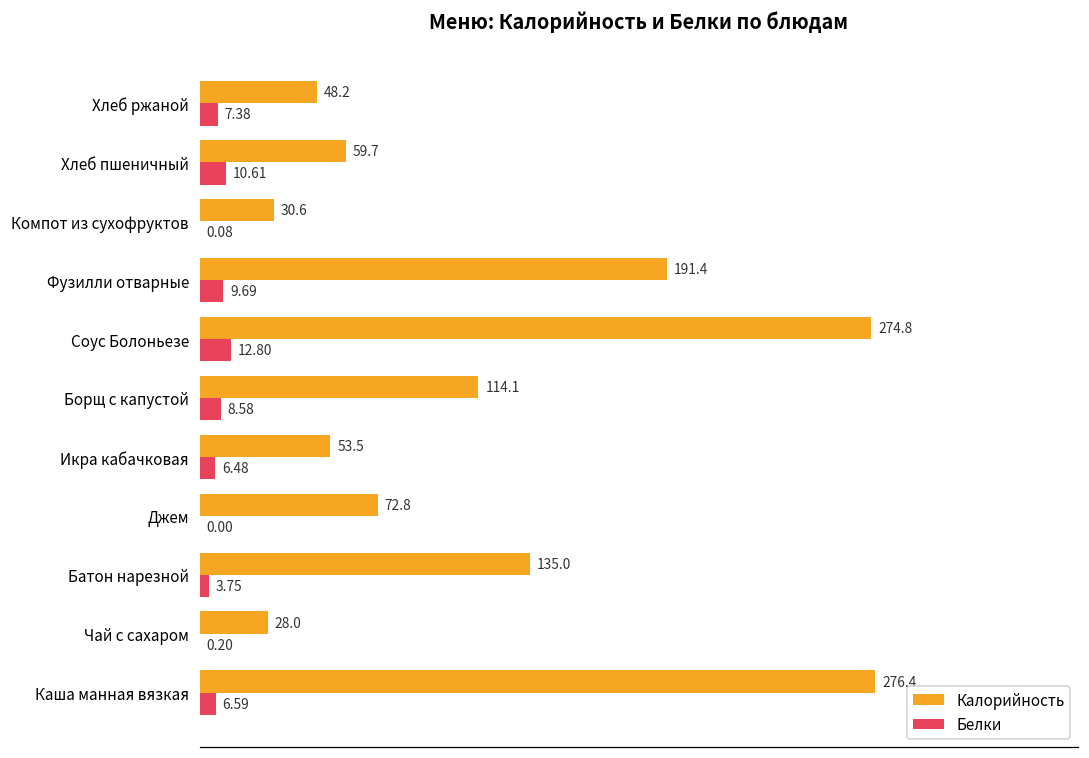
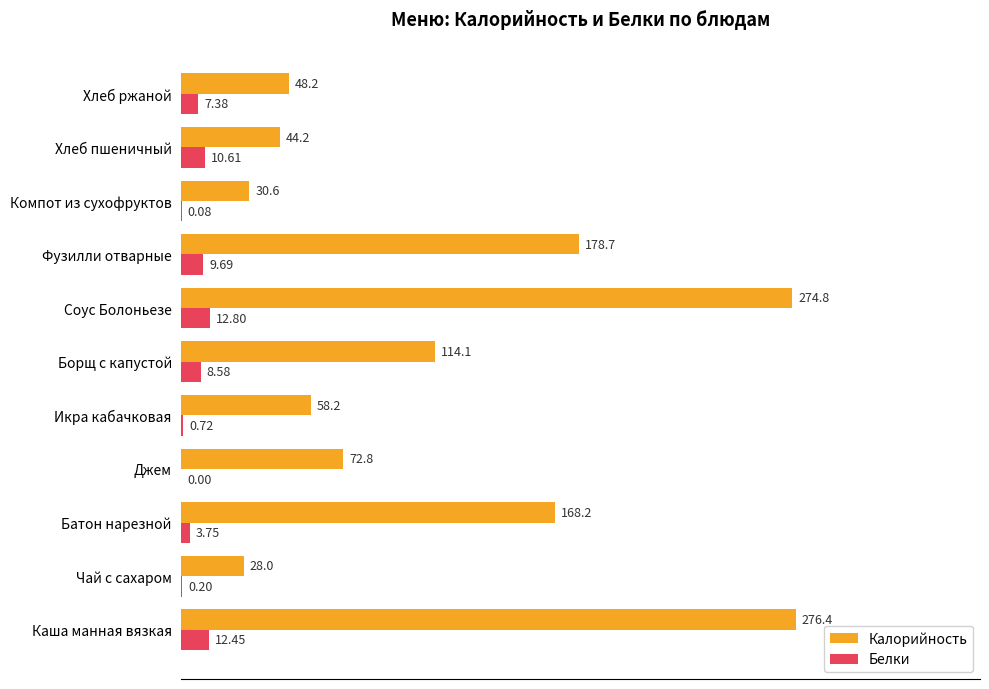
  {
    "Калорийность": {
-     "Хлеб пшеничный": 59.7,
-     "Фузилли отварные": 191.4,
-     "Икра кабачковая": 53.5,
-     "Батон нарезной": 135.0
+     "Хлеб пшеничный": 44.2,
+     "Фузилли отварные": 178.7,
+     "Икра кабачковая": 58.2,
+     "Батон нарезной": 168.2
    },
    "Белки": {
-     "Икра кабачковая": 6.48,
+     "Икра кабачковая": 0.72,
      "Джем": 0.00,
-     "Каша манная вязкая": 6.59
+     "Каша манная вязкая": 12.45
    }
  }
